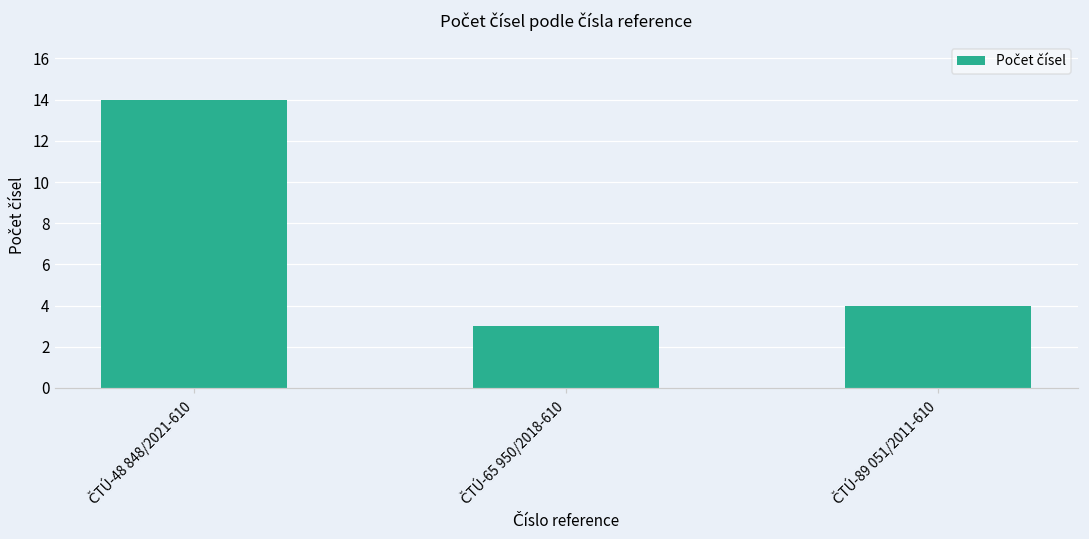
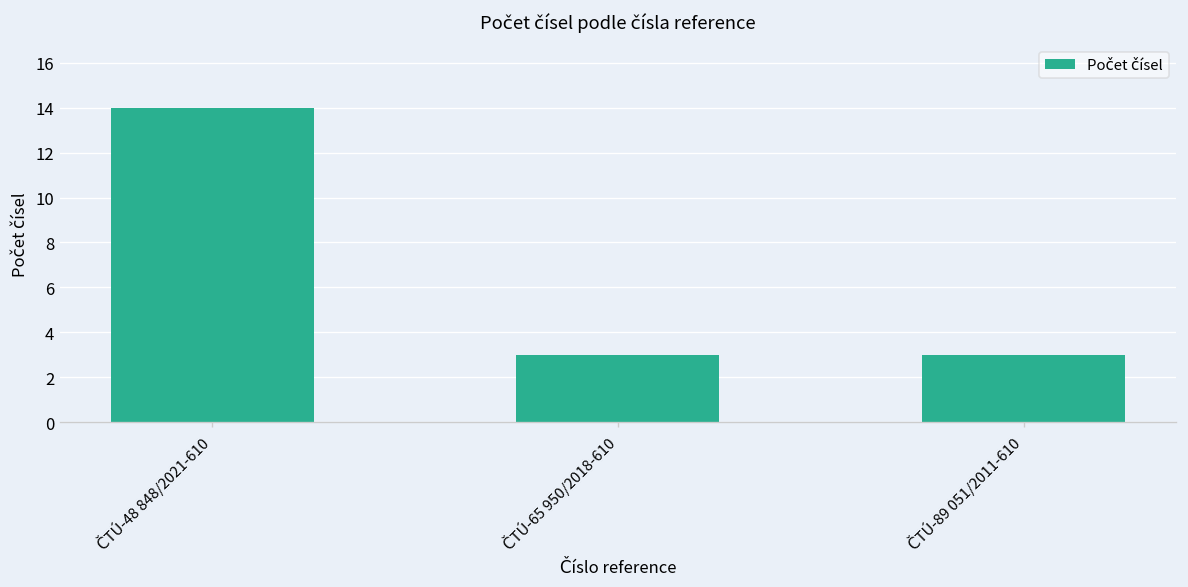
  {
    "ČTÚ-48 848/2021-610": 14,
    "ČTÚ-65 950/2018-610": 3,
-   "ČTÚ-89 051/2011-610": 4
+   "ČTÚ-89 051/2011-610": 3
  }
